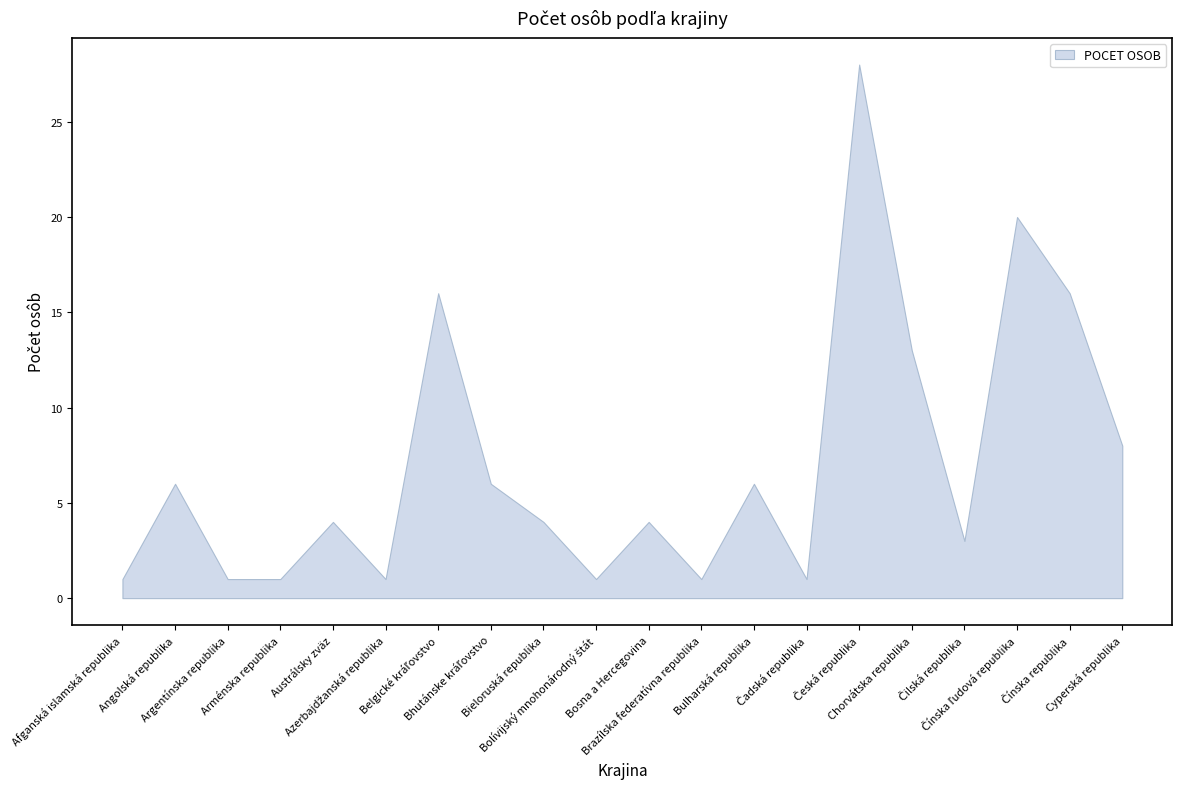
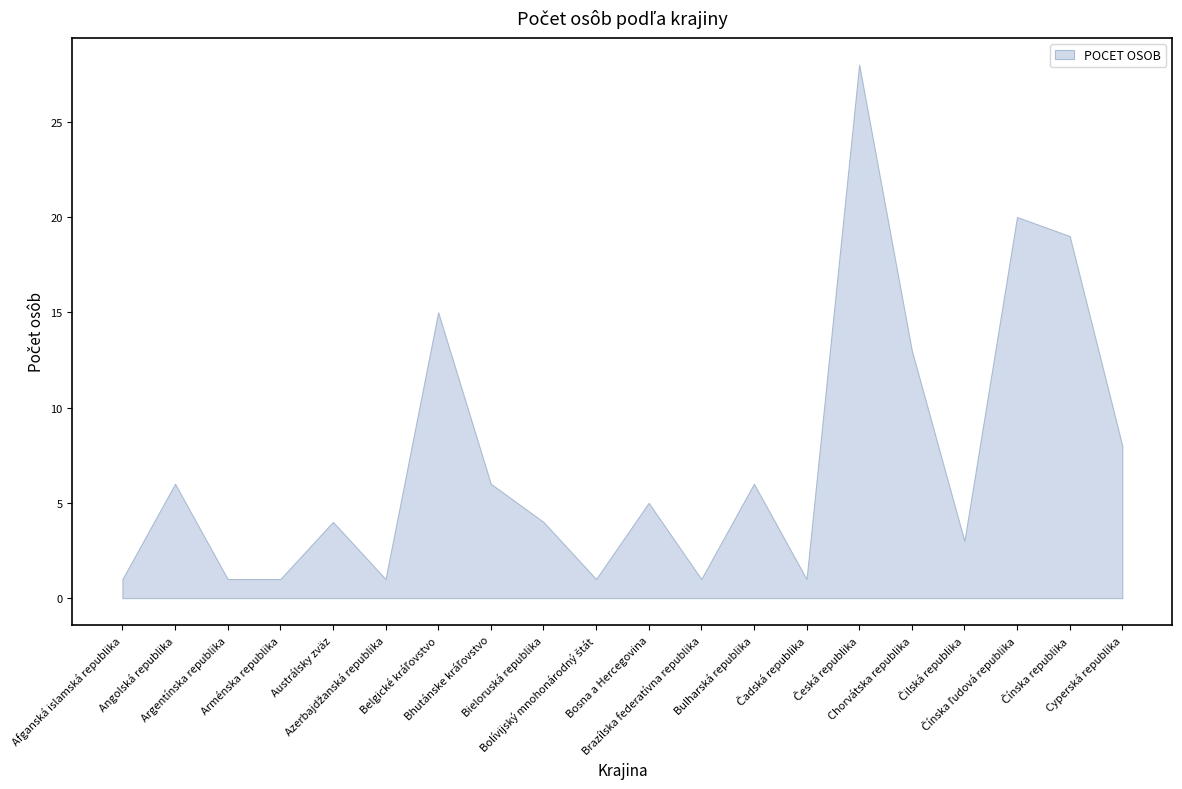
  {
    "Afganská islamská republika": 1,
    "Angolská republika": 6,
    "Argentínska republika": 1,
    "Arménska republika": 1,
    "Austrálsky zväz": 4,
    "Azerbajdžanská republika": 1,
-   "Belgické kráľovstvo": 16,
+   "Belgické kráľovstvo": 15,
    "Bhutánske kráľovstvo": 6,
    "Bieloruská republika": 4,
    "Bolívijský mnohonárodný štát": 1,
-   "Bosna a Hercegovina": 4,
+   "Bosna a Hercegovina": 5,
    "Brazílska federatívna republika": 1,
    "Bulharská republika": 6,
    "Čadská republika": 1,
    "Česká republika": 28,
    "Chorvátska republika": 13,
    "Čilská republika": 3,
    "Čínska ľudová republika": 20,
-   "Čínska republika": 16,
+   "Čínska republika": 19,
    "Cyperská republika": 8
  }
